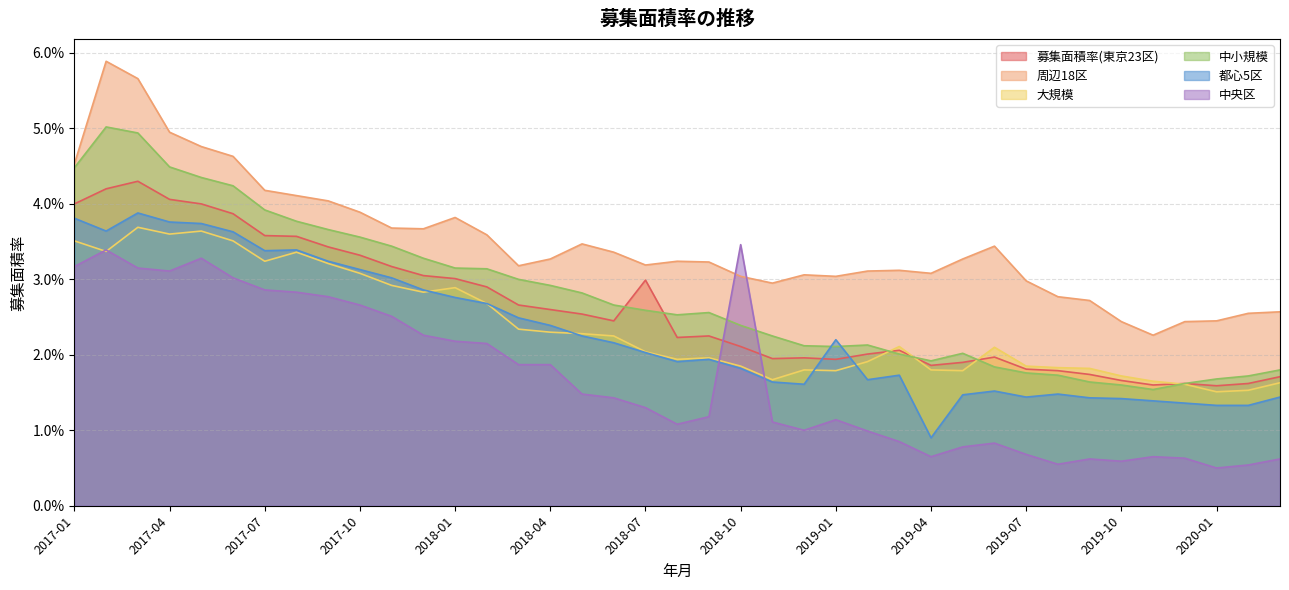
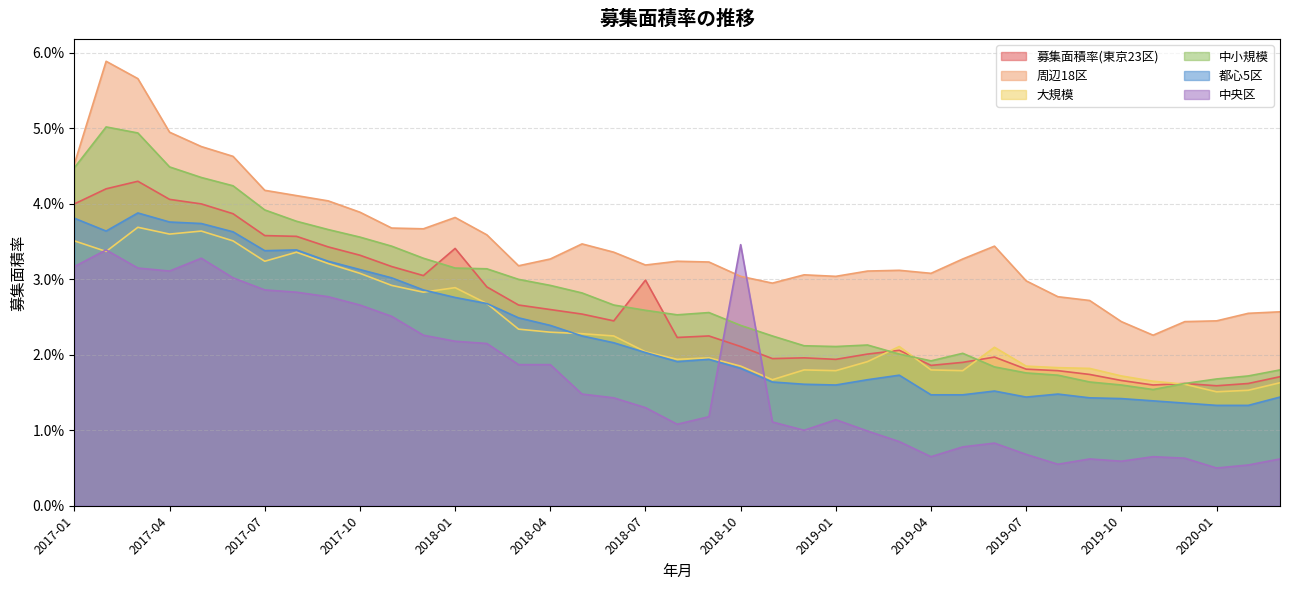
  {
    "募集面積率(東京23区)": {
      "2017-01": "4.0%",
      "2017-04": "4.1%",
      "2017-07": "3.6%",
      "2017-10": "3.3%",
-     "2018-01": "3.0%",
+     "2018-01": "3.4%",
      "2018-04": "2.6%",
      "2018-07": "3.0%",
      "2018-10": "2.1%",
      "2019-01": "1.9%",
      "2019-04": "1.9%",
      "2019-07": "1.8%",
      "2019-10": "1.7%",
      "2020-01": "1.6%"
    },
    "中小規模": {
      "2017-01": "4.5%",
      "2017-04": "4.5%",
      "2017-07": "3.9%",
      "2017-10": "3.6%",
      "2018-01": "3.2%",
      "2018-04": "2.9%",
      "2018-07": "2.6%",
      "2018-10": "2.4%",
      "2019-01": "2.1%",
      "2019-04": "1.9%",
      "2019-07": "1.8%",
      "2019-10": "1.6%",
      "2020-01": "1.7%"
    },
    "都心5区": {
      "2017-01": "3.8%",
      "2017-04": "3.8%",
      "2017-07": "3.4%",
      "2017-10": "3.1%",
      "2018-01": "2.8%",
      "2018-04": "2.4%",
-     "2019-01": "2.2%",
-     "2019-04": "0.9%",
+     "2019-01": "1.6%",
+     "2019-04": "1.5%",
      "2019-07": "1.4%",
      "2019-10": "1.4%",
      "2020-01": "1.3%"
    },
    "中央区": {
      "2017-01": "3.2%",
      "2017-04": "3.1%",
      "2017-07": "2.9%",
      "2017-10": "2.7%",
      "2018-01": "2.2%",
      "2018-04": "1.9%",
      "2018-07": "1.3%",
      "2018-10": "3.5%",
      "2019-01": "1.1%",
      "2019-04": "0.7%",
      "2019-07": "0.7%",
      "2019-10": "0.6%",
      "2020-01": "0.5%"
    }
  }
